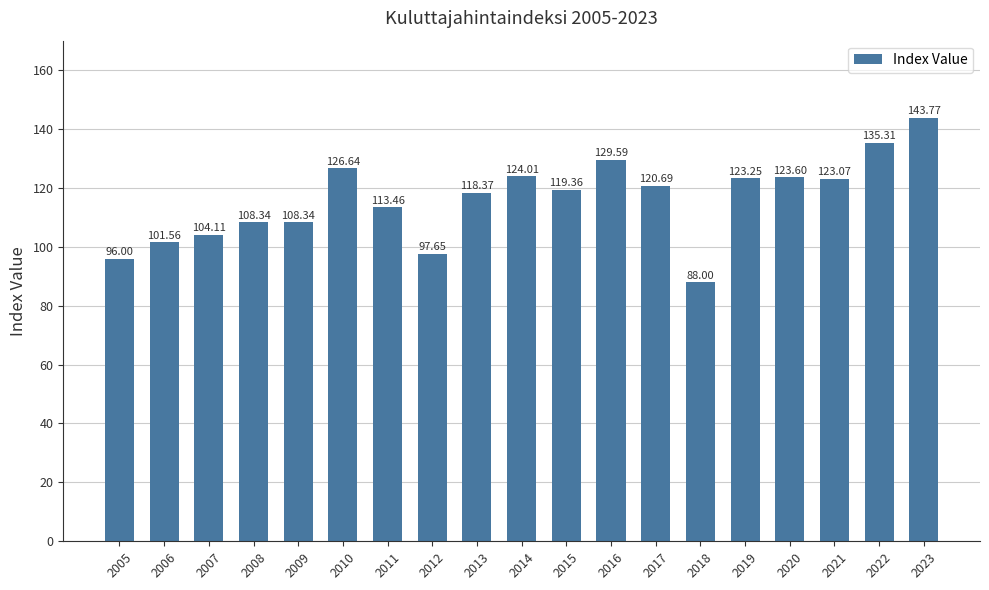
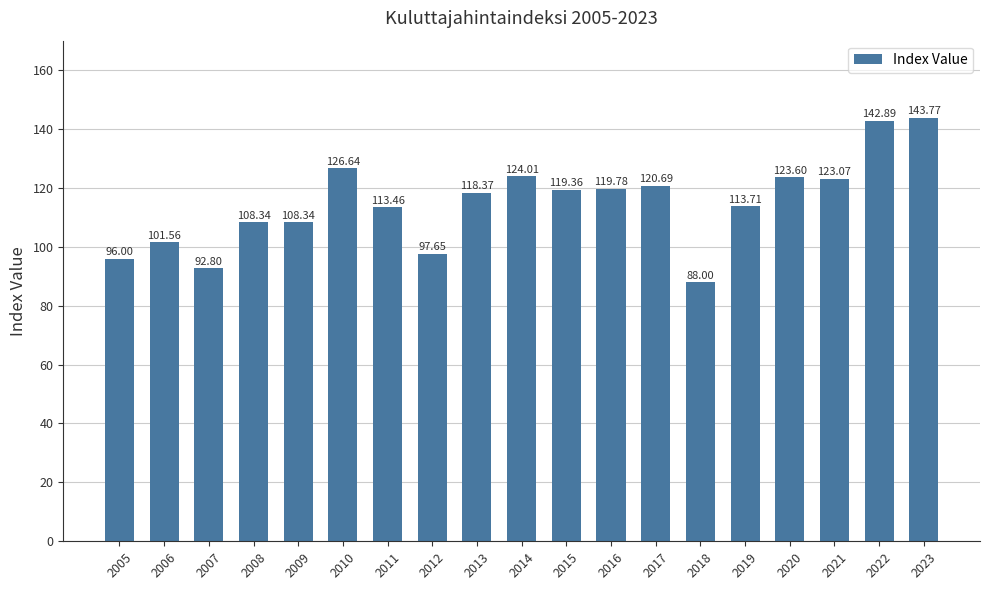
  {
    "2005": 96.00,
    "2006": 101.56,
-   "2007": 104.11,
+   "2007": 92.80,
    "2008": 108.34,
    "2009": 108.34,
    "2010": 126.64,
    "2011": 113.46,
    "2012": 97.65,
    "2013": 118.37,
    "2014": 124.01,
    "2015": 119.36,
-   "2016": 129.59,
+   "2016": 119.78,
    "2017": 120.69,
    "2018": 88.00,
-   "2019": 123.25,
+   "2019": 113.71,
    "2020": 123.60,
    "2021": 123.07,
-   "2022": 135.31,
+   "2022": 142.89,
    "2023": 143.77
  }
